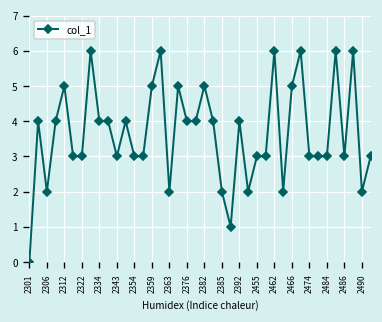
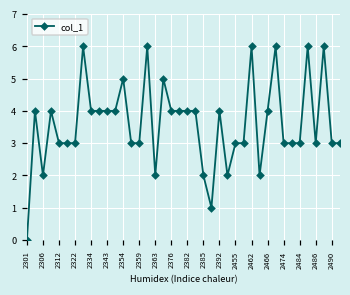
  {
    "2301": 0,
    "2306": 2,
-   "2312": 5,
+   "2312": 3,
    "2322": 3,
    "2334": 4,
-   "2343": 3,
-   "2354": 3,
-   "2359": 5,
+   "2343": 4,
+   "2354": 5,
+   "2359": 3,
    "2363": 2,
    "2376": 4,
-   "2382": 5,
+   "2382": 4,
    "2385": 2,
    "2392": 4,
    "2455": 3,
    "2462": 6,
-   "2466": 5,
+   "2466": 4,
    "2474": 3,
    "2484": 3,
    "2486": 3,
-   "2490": 2
+   "2490": 3
  }
